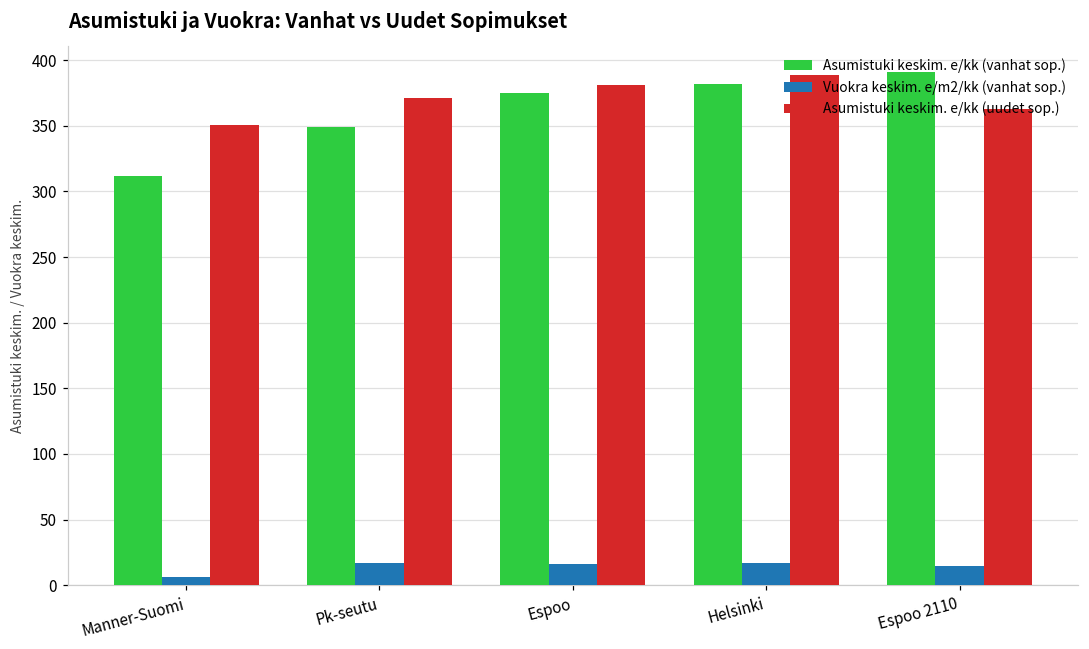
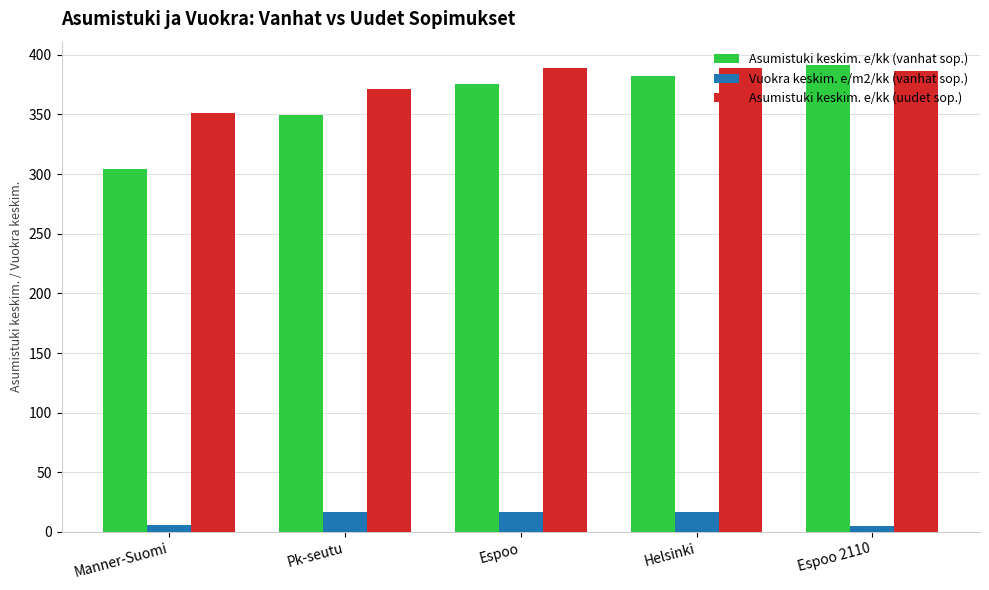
  {
    "Asumistuki keskim. e/kk (vanhat sop.)": {
-     "Manner-Suomi": 312,
+     "Manner-Suomi": 305,
      "Pk-seutu": 349,
      "Espoo": 375,
      "Helsinki": 382,
      "Espoo 2110": 391
    },
    "Vuokra keskim. e/m2/kk (vanhat sop.)": {
      "Manner-Suomi": 6,
      "Pk-seutu": 17,
      "Espoo": 16,
      "Helsinki": 17,
-     "Espoo 2110": 14
+     "Espoo 2110": 5
    },
    "Asumistuki keskim. e/kk (uudet sop.)": {
      "Manner-Suomi": 351,
      "Pk-seutu": 372,
-     "Espoo": 381,
+     "Espoo": 389,
      "Helsinki": 389,
-     "Espoo 2110": 363
+     "Espoo 2110": 386
    }
  }
